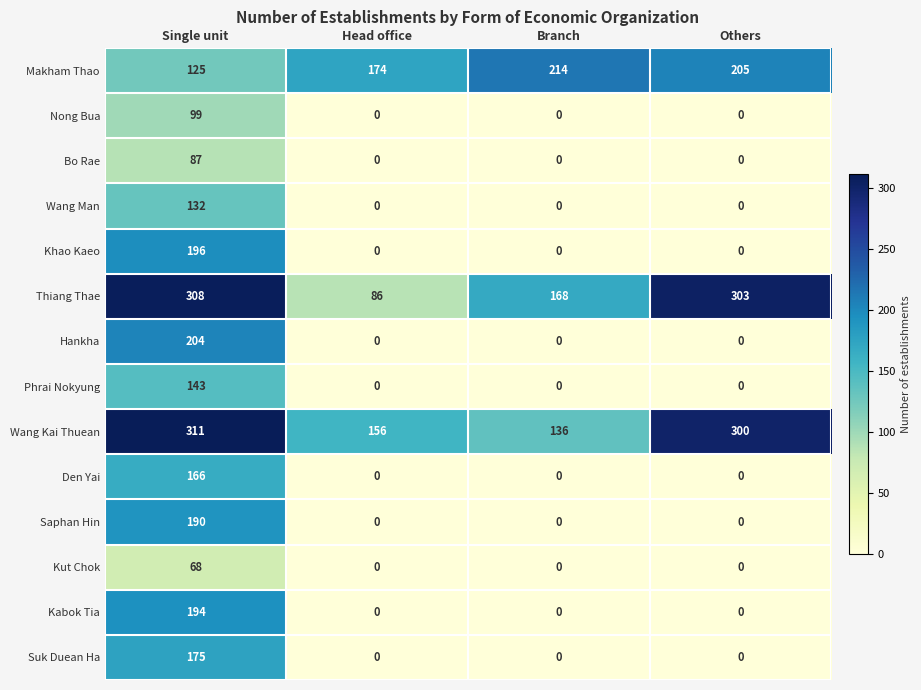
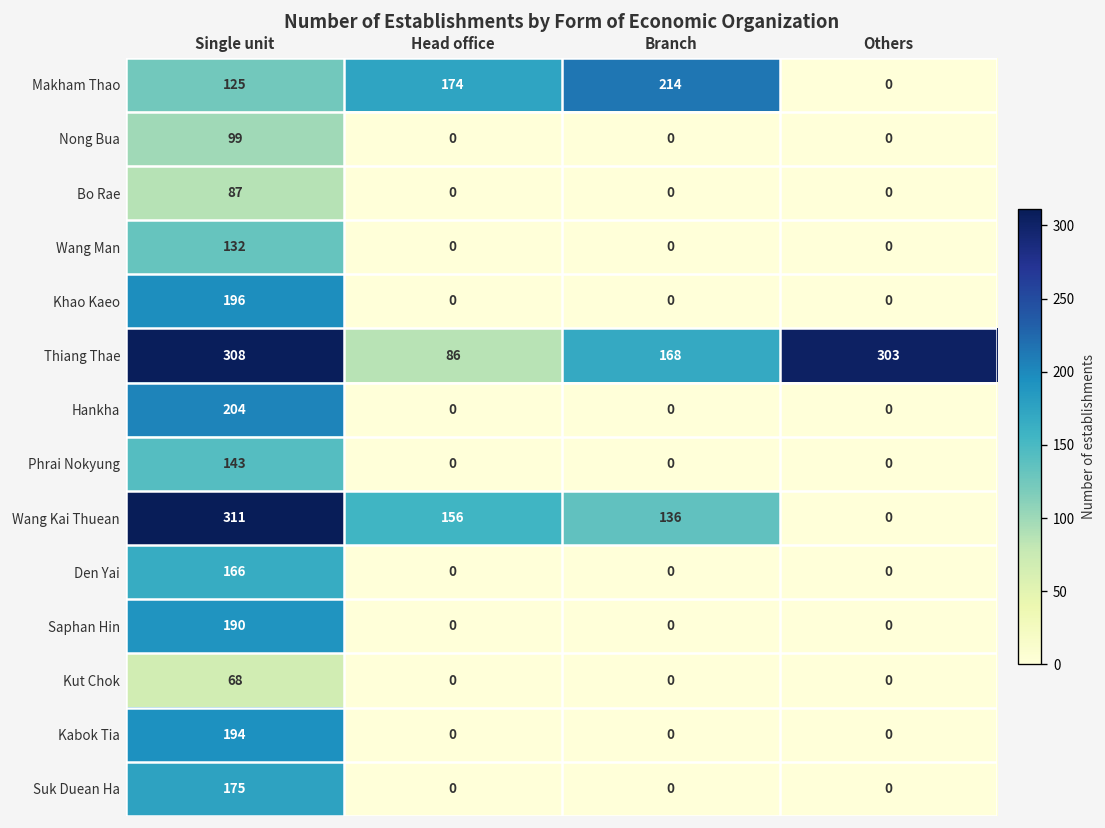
  {
    "Makham Thao": {
      "Single unit": 125,
      "Head office": 174,
      "Branch": 214,
-     "Others": 205
+     "Others": 0
    },
    "Nong Bua": {
      "Single unit": 99,
      "Head office": 0,
      "Branch": 0,
      "Others": 0
    },
    "Bo Rae": {
      "Single unit": 87,
      "Head office": 0,
      "Branch": 0,
      "Others": 0
    },
    "Wang Man": {
      "Single unit": 132,
      "Head office": 0,
      "Branch": 0,
      "Others": 0
    },
    "Khao Kaeo": {
      "Single unit": 196,
      "Head office": 0,
      "Branch": 0,
      "Others": 0
    },
    "Thiang Thae": {
      "Single unit": 308,
      "Head office": 86,
      "Branch": 168,
      "Others": 303
    },
    "Hankha": {
      "Single unit": 204,
      "Head office": 0,
      "Branch": 0,
      "Others": 0
    },
    "Phrai Nokyung": {
      "Single unit": 143,
      "Head office": 0,
      "Branch": 0,
      "Others": 0
    },
    "Wang Kai Thuean": {
      "Single unit": 311,
      "Head office": 156,
      "Branch": 136,
-     "Others": 300
+     "Others": 0
    },
    "Den Yai": {
      "Single unit": 166,
      "Head office": 0,
      "Branch": 0,
      "Others": 0
    },
    "Saphan Hin": {
      "Single unit": 190,
      "Head office": 0,
      "Branch": 0,
      "Others": 0
    },
    "Kut Chok": {
      "Single unit": 68,
      "Head office": 0,
      "Branch": 0,
      "Others": 0
    },
    "Kabok Tia": {
      "Single unit": 194,
      "Head office": 0,
      "Branch": 0,
      "Others": 0
    },
    "Suk Duean Ha": {
      "Single unit": 175,
      "Head office": 0,
      "Branch": 0,
      "Others": 0
    }
  }
